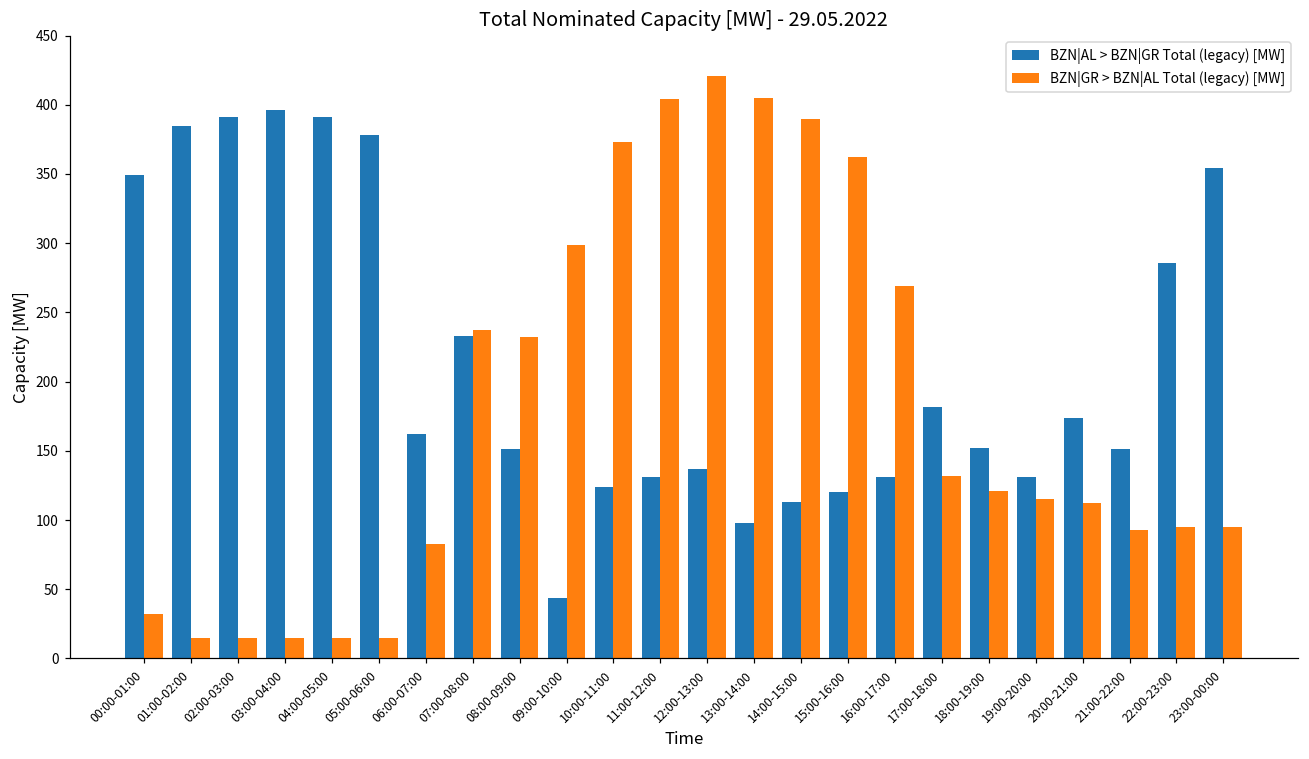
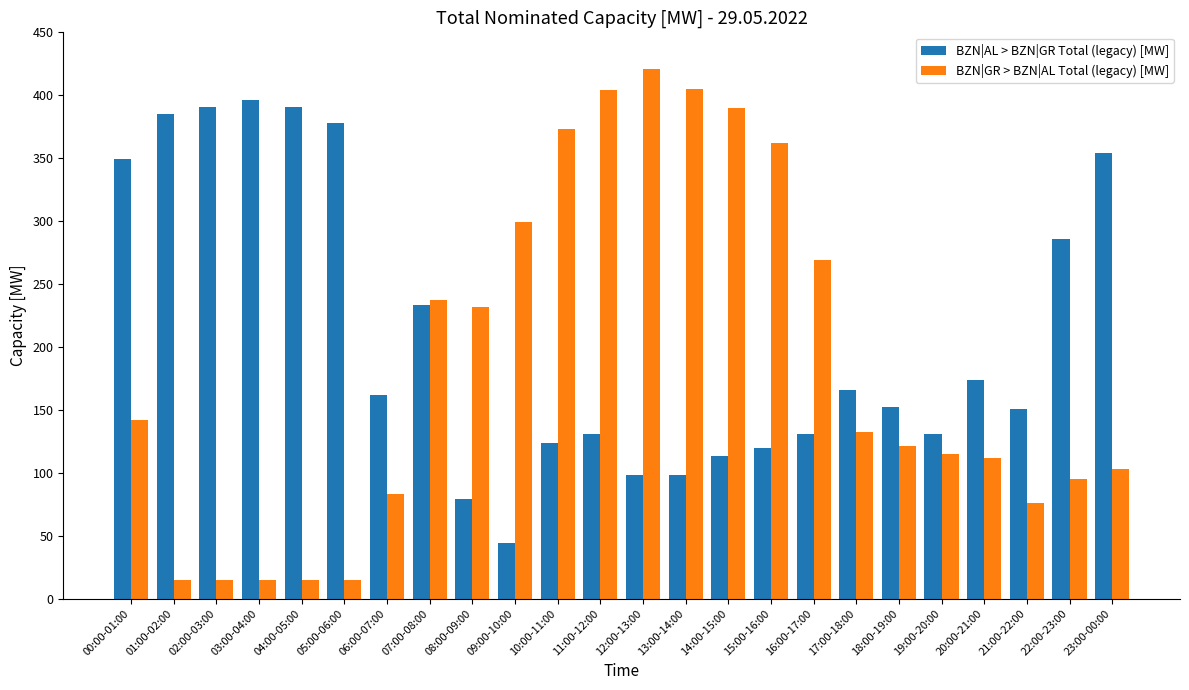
  {
    "BZN|AL > BZN|GR Total (legacy) [MW]": {
      "00:00-01:00": 349,
      "01:00-02:00": 385,
      "02:00-03:00": 391,
      "03:00-04:00": 396,
      "04:00-05:00": 391,
      "05:00-06:00": 378,
      "06:00-07:00": 162,
      "07:00-08:00": 233,
-     "08:00-09:00": 151,
+     "08:00-09:00": 79,
      "09:00-10:00": 44,
      "10:00-11:00": 124,
      "11:00-12:00": 131,
-     "12:00-13:00": 137,
+     "12:00-13:00": 98,
      "13:00-14:00": 98,
      "14:00-15:00": 113,
      "15:00-16:00": 120,
      "16:00-17:00": 131,
-     "17:00-18:00": 182,
+     "17:00-18:00": 166,
      "18:00-19:00": 152,
      "19:00-20:00": 131,
      "20:00-21:00": 174,
      "21:00-22:00": 151,
      "22:00-23:00": 286,
      "23:00-00:00": 354
    },
    "BZN|GR > BZN|AL Total (legacy) [MW]": {
-     "00:00-01:00": 32,
+     "00:00-01:00": 142,
      "01:00-02:00": 15,
      "02:00-03:00": 15,
      "03:00-04:00": 15,
      "04:00-05:00": 15,
      "05:00-06:00": 15,
      "06:00-07:00": 83,
      "07:00-08:00": 237,
      "08:00-09:00": 232,
      "09:00-10:00": 299,
      "10:00-11:00": 373,
      "11:00-12:00": 404,
      "12:00-13:00": 421,
      "13:00-14:00": 405,
      "14:00-15:00": 390,
      "15:00-16:00": 362,
      "16:00-17:00": 269,
      "17:00-18:00": 132,
      "18:00-19:00": 121,
      "19:00-20:00": 115,
      "20:00-21:00": 112,
-     "21:00-22:00": 93,
+     "21:00-22:00": 76,
      "22:00-23:00": 95,
-     "23:00-00:00": 95
+     "23:00-00:00": 103
    }
  }
